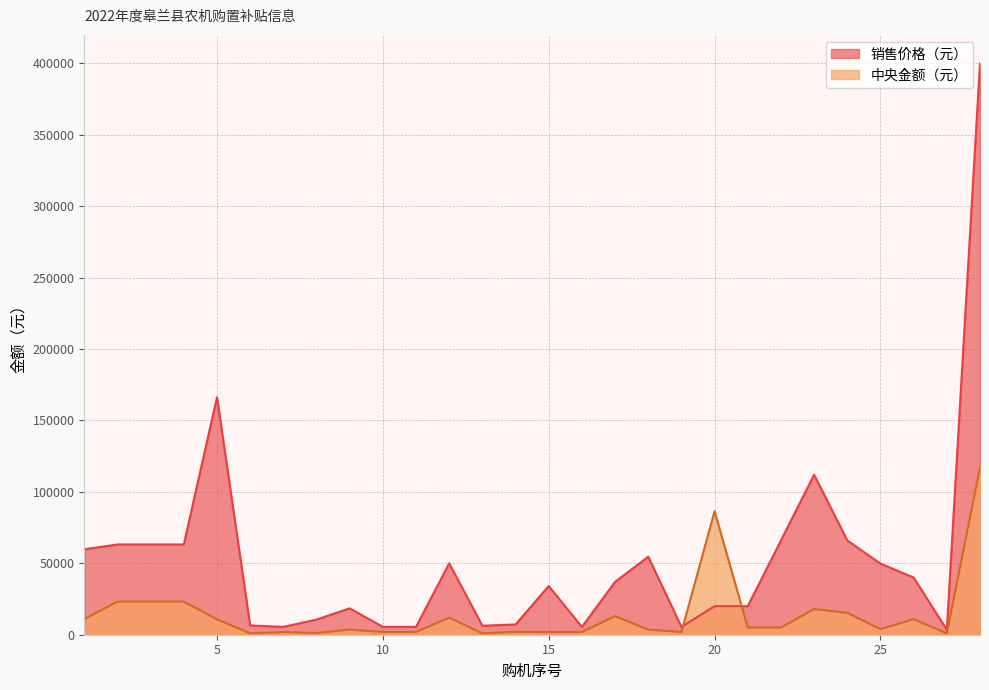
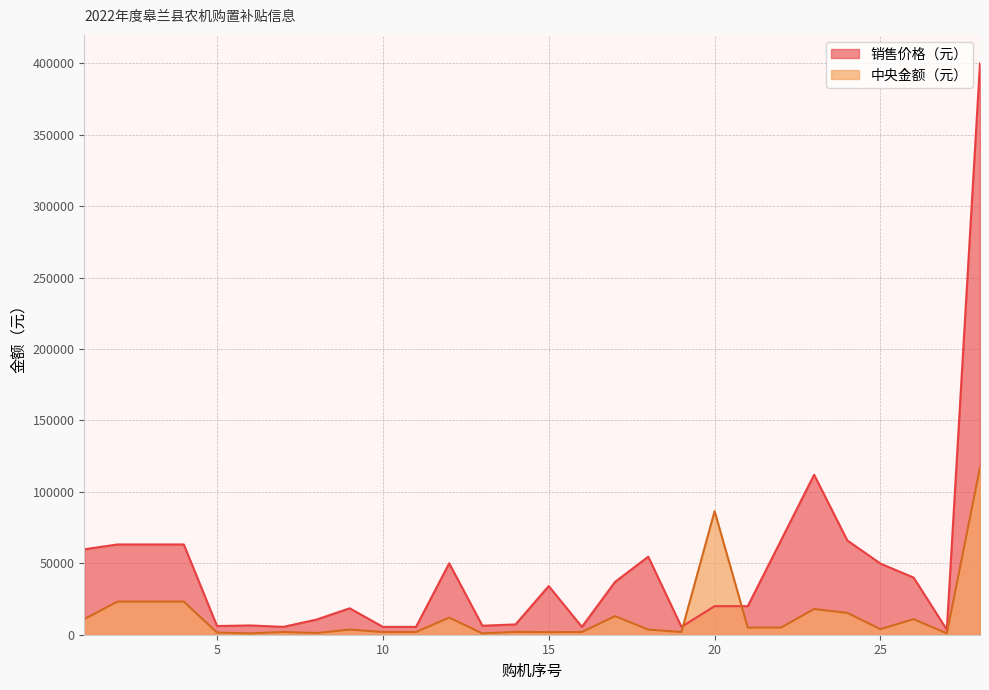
  {
    "销售价格（元）": {
-     "5": 166000,
+     "5": 6000,
      "10": 6000,
      "15": 34000,
      "20": 20000,
      "25": 50000
    },
    "中央金额（元）": {
-     "5": 11000,
+     "5": 2000,
      "10": 2000,
      "15": 2000,
      "20": 87000,
      "25": 4000
    }
  }
